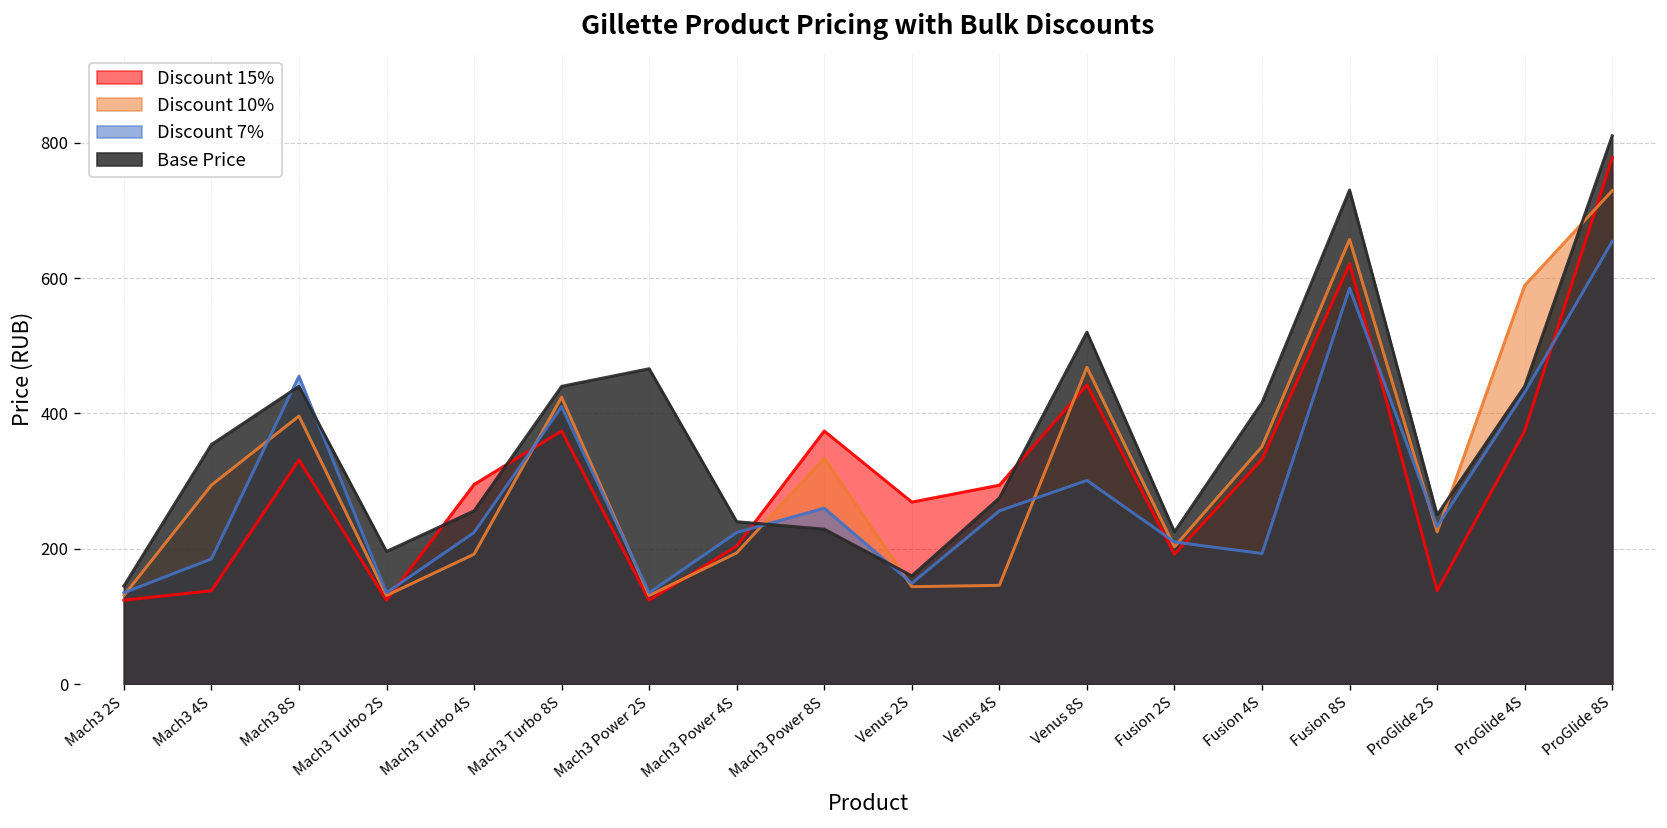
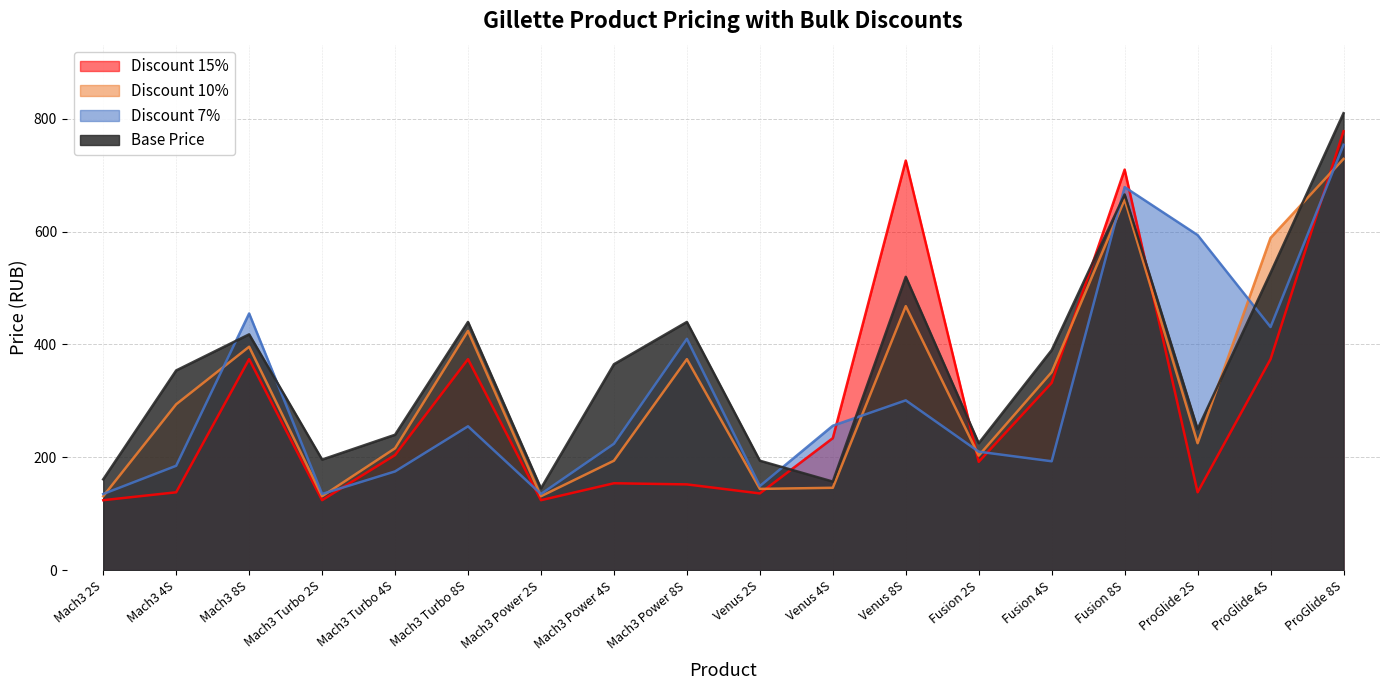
  {
    "Discount 15%": {
      "Mach3 2S": 120,
      "Mach3 4S": 140,
-     "Mach3 8S": 330,
+     "Mach3 8S": 370,
      "Mach3 Turbo 2S": 120,
-     "Mach3 Turbo 4S": 300,
+     "Mach3 Turbo 4S": 200,
      "Mach3 Turbo 8S": 370,
      "Mach3 Power 2S": 120,
-     "Mach3 Power 4S": 200,
-     "Mach3 Power 8S": 370,
-     "Venus 2S": 270,
-     "Venus 4S": 290,
-     "Venus 8S": 440,
+     "Mach3 Power 4S": 150,
+     "Mach3 Power 8S": 150,
+     "Venus 2S": 140,
+     "Venus 4S": 230,
+     "Venus 8S": 730,
      "Fusion 2S": 190,
      "Fusion 4S": 330,
-     "Fusion 8S": 620,
+     "Fusion 8S": 710,
      "ProGlide 2S": 140,
      "ProGlide 4S": 370,
      "ProGlide 8S": 780
    },
    "Discount 10%": {
      "Mach3 4S": 290,
      "Mach3 8S": 400,
-     "Mach3 Turbo 4S": 190,
+     "Mach3 Turbo 4S": 220,
      "Mach3 Turbo 8S": 420,
      "Mach3 Power 4S": 190,
-     "Mach3 Power 8S": 330,
+     "Mach3 Power 8S": 370,
      "Venus 2S": 140,
      "Venus 4S": 150,
      "Venus 8S": 470,
      "Fusion 2S": 200,
      "Fusion 4S": 350,
      "Fusion 8S": 660,
      "ProGlide 2S": 230,
      "ProGlide 4S": 590,
      "ProGlide 8S": 730
    },
    "Discount 7%": {
      "Mach3 4S": 190,
      "Mach3 8S": 460,
-     "Mach3 Turbo 4S": 220,
-     "Mach3 Turbo 8S": 410,
+     "Mach3 Turbo 4S": 180,
+     "Mach3 Turbo 8S": 260,
      "Mach3 Power 4S": 220,
-     "Mach3 Power 8S": 260,
+     "Mach3 Power 8S": 410,
      "Venus 2S": 150,
      "Venus 4S": 260,
      "Venus 8S": 300,
      "Fusion 2S": 210,
      "Fusion 4S": 190,
-     "Fusion 8S": 590,
-     "ProGlide 2S": 230,
+     "Fusion 8S": 680,
+     "ProGlide 2S": 590,
      "ProGlide 4S": 430,
-     "ProGlide 8S": 650
+     "ProGlide 8S": 750
    },
    "Base Price": {
-     "Mach3 2S": 150,
+     "Mach3 2S": 160,
      "Mach3 4S": 350,
-     "Mach3 8S": 440,
+     "Mach3 8S": 420,
      "Mach3 Turbo 2S": 200,
-     "Mach3 Turbo 4S": 260,
+     "Mach3 Turbo 4S": 240,
      "Mach3 Turbo 8S": 440,
-     "Mach3 Power 2S": 470,
-     "Mach3 Power 4S": 240,
-     "Mach3 Power 8S": 230,
-     "Venus 2S": 160,
-     "Venus 4S": 280,
+     "Mach3 Power 2S": 150,
+     "Mach3 Power 4S": 370,
+     "Mach3 Power 8S": 440,
+     "Venus 2S": 190,
+     "Venus 4S": 160,
      "Venus 8S": 520,
      "Fusion 2S": 230,
-     "Fusion 4S": 420,
-     "Fusion 8S": 730,
+     "Fusion 4S": 390,
+     "Fusion 8S": 670,
      "ProGlide 2S": 250,
-     "ProGlide 4S": 440,
+     "ProGlide 4S": 530,
      "ProGlide 8S": 810
    }
  }
